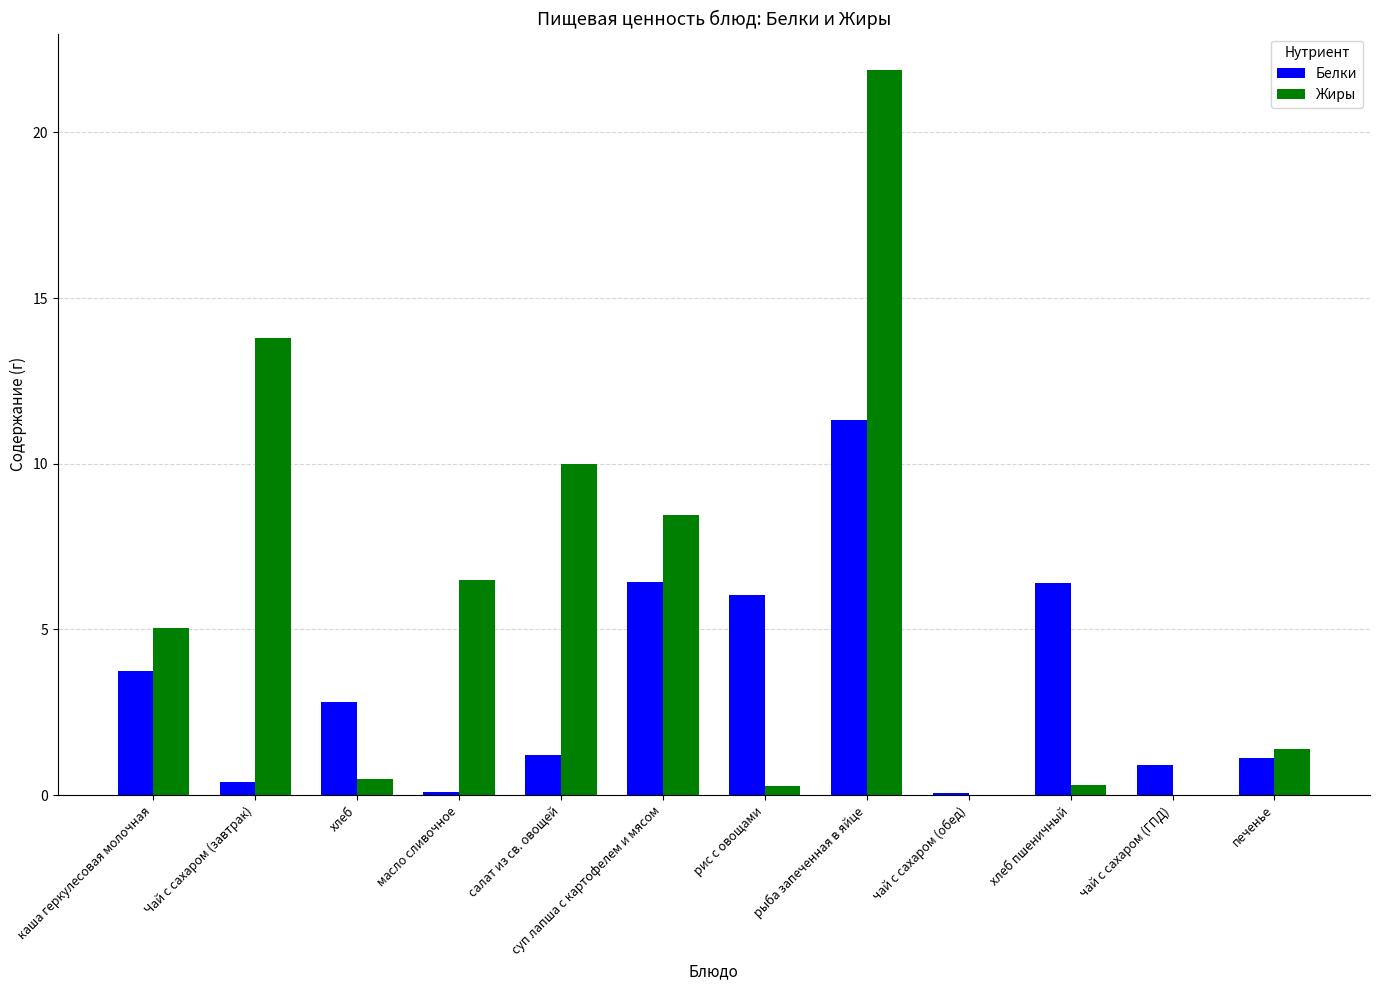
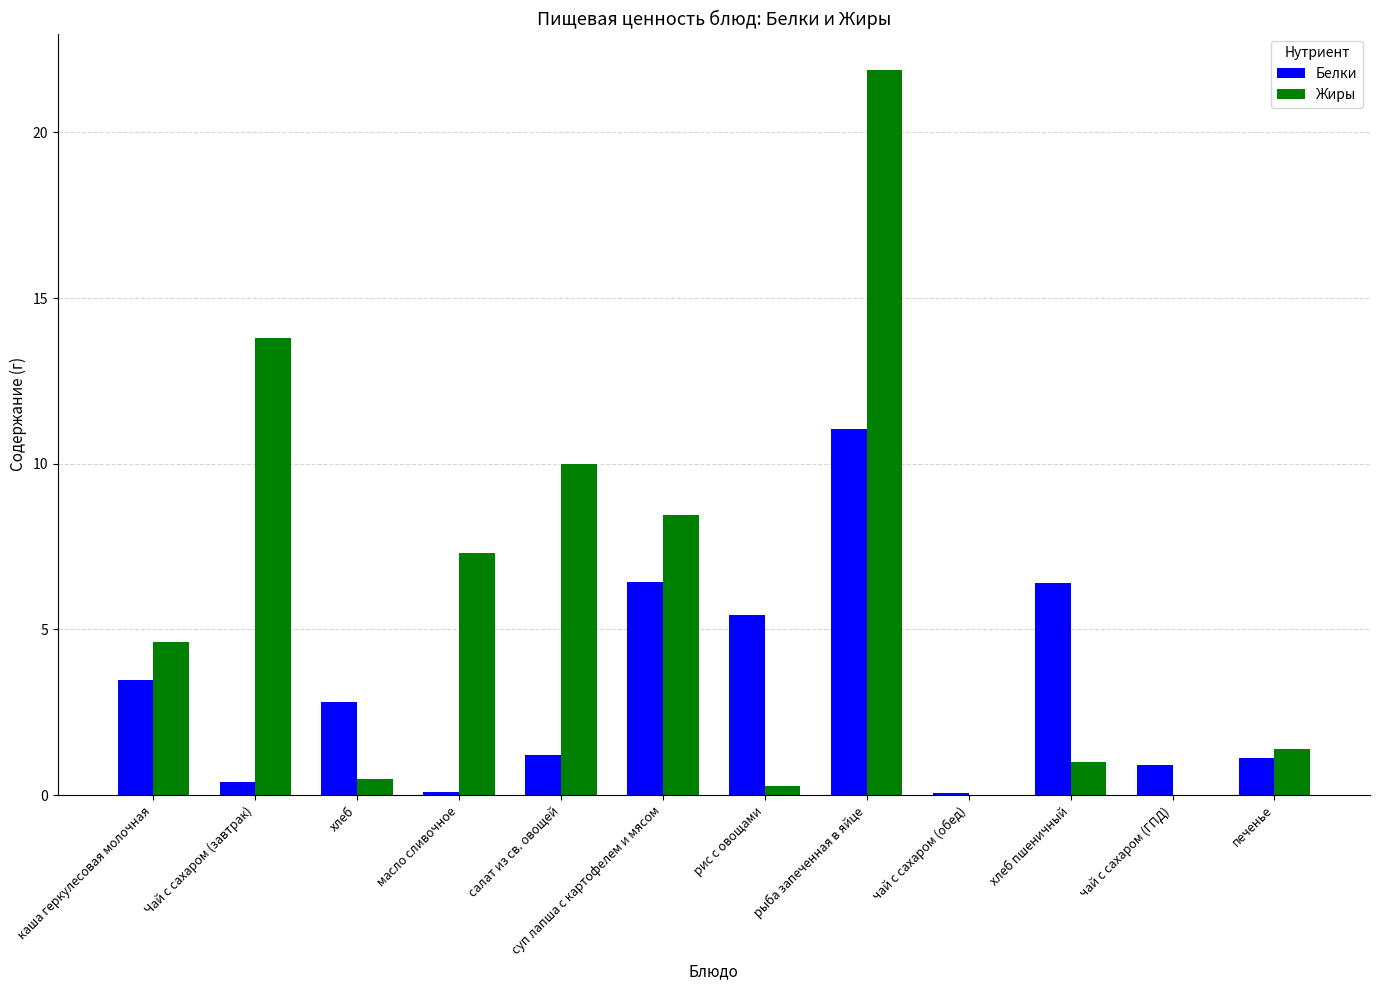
  {
    "Белки": {
-     "каша геркулесовая молочная": 3.8,
+     "каша геркулесовая молочная": 3.5,
      "Чай с сахаром (завтрак)": 0.4,
      "хлеб": 2.8,
      "масло сливочное": 0.1,
      "салат из св. овощей": 1.2,
      "суп лапша с картофелем и мясом": 6.4,
-     "рис с овощами": 6.1,
-     "рыба запеченная в яйце": 11.3,
+     "рис с овощами": 5.4,
+     "рыба запеченная в яйце": 11.0,
      "хлеб пшеничный": 6.4,
      "чай с сахаром (ГПД)": 0.9,
      "печенье": 1.1
    },
    "Жиры": {
-     "каша геркулесовая молочная": 5.0,
+     "каша геркулесовая молочная": 4.6,
      "Чай с сахаром (завтрак)": 13.8,
      "хлеб": 0.5,
-     "масло сливочное": 6.5,
+     "масло сливочное": 7.3,
      "салат из св. овощей": 10.0,
      "суп лапша с картофелем и мясом": 8.4,
      "рис с овощами": 0.3,
      "рыба запеченная в яйце": 21.9,
-     "хлеб пшеничный": 0.3,
+     "хлеб пшеничный": 1.0,
      "печенье": 1.4
    }
  }
